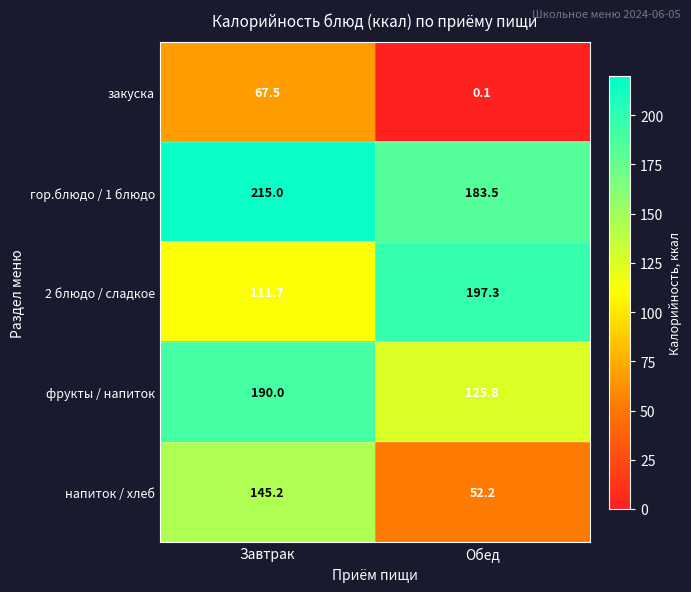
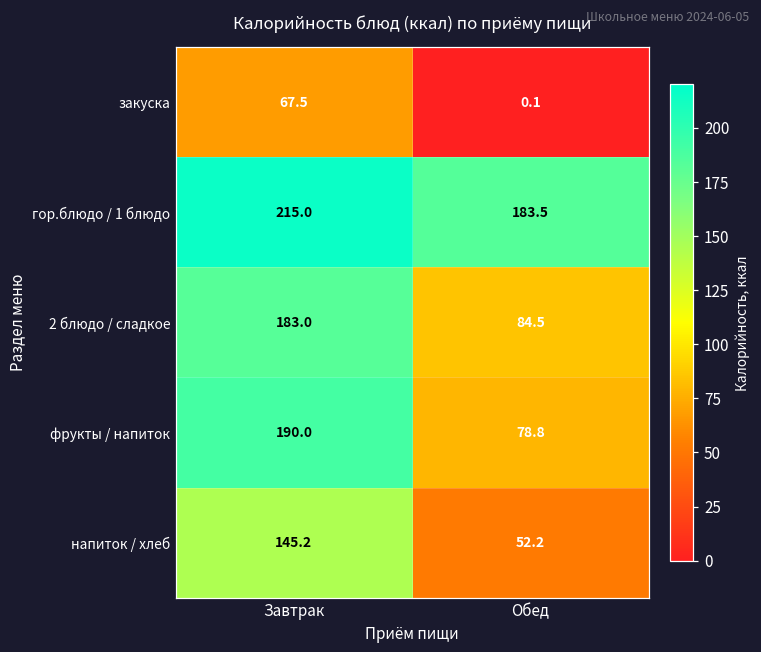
  {
    "закуска": {
      "Завтрак": 67.5,
      "Обед": 0.1
    },
    "гор.блюдо / 1 блюдо": {
      "Завтрак": 215.0,
      "Обед": 183.5
    },
    "2 блюдо / сладкое": {
-     "Завтрак": 111.7,
-     "Обед": 197.3
+     "Завтрак": 183.0,
+     "Обед": 84.5
    },
    "фрукты / напиток": {
      "Завтрак": 190.0,
-     "Обед": 125.8
+     "Обед": 78.8
    },
    "напиток / хлеб": {
      "Завтрак": 145.2,
      "Обед": 52.2
    }
  }
